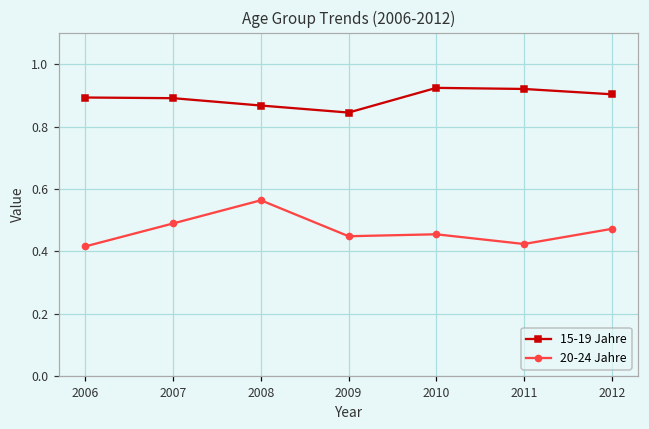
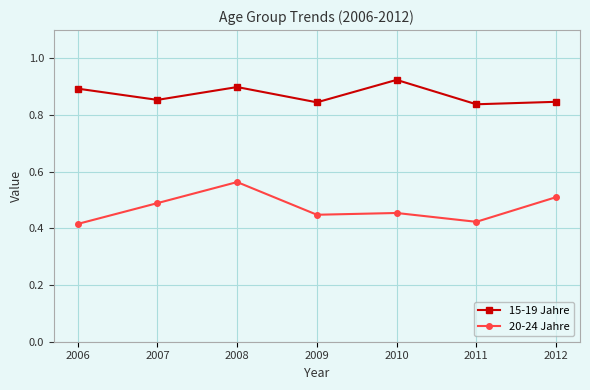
  {
    "15-19 Jahre": {
      "2006": 0.89,
-     "2007": 0.89,
-     "2008": 0.87,
+     "2007": 0.85,
+     "2008": 0.90,
      "2009": 0.84,
      "2010": 0.92,
-     "2011": 0.92,
-     "2012": 0.90
+     "2011": 0.84,
+     "2012": 0.85
    },
    "20-24 Jahre": {
      "2006": 0.42,
      "2007": 0.49,
      "2008": 0.56,
      "2009": 0.45,
      "2010": 0.45,
      "2011": 0.42,
-     "2012": 0.47
+     "2012": 0.51
    }
  }
